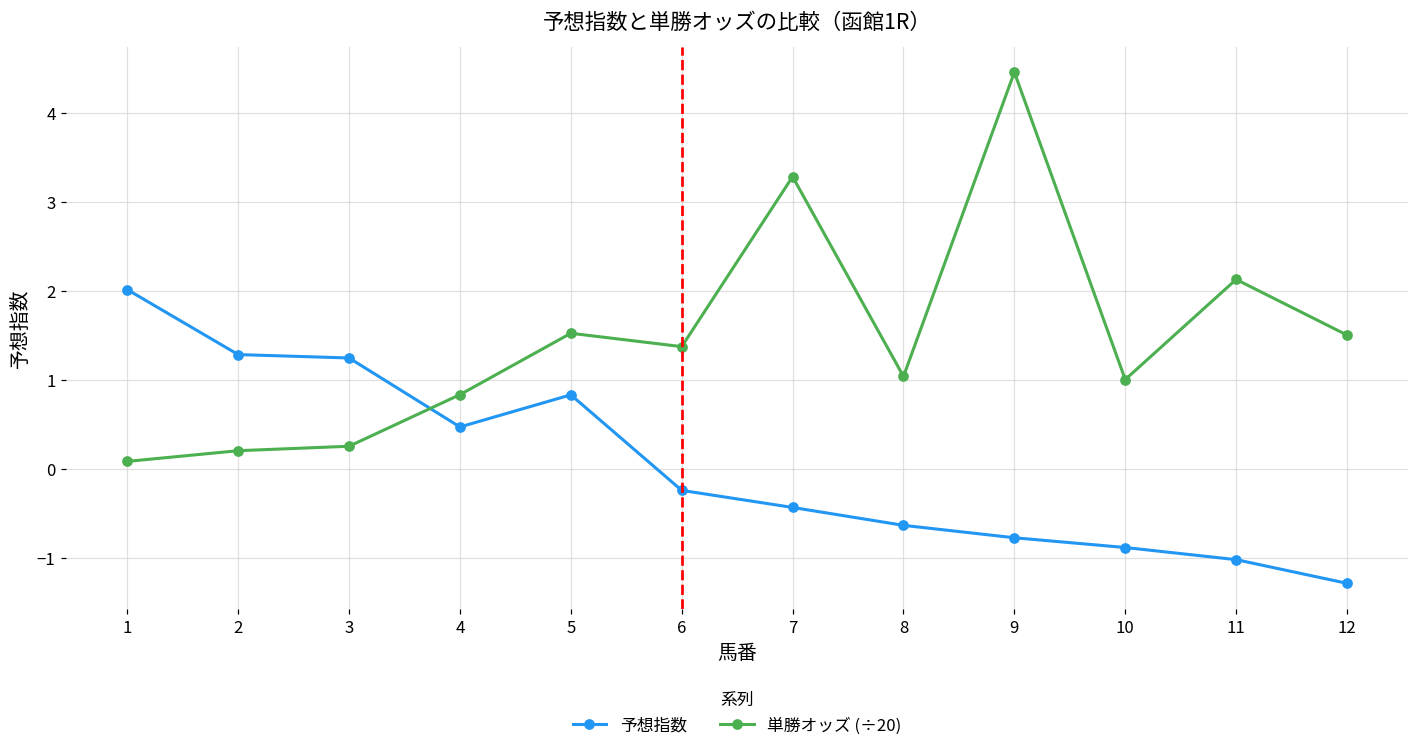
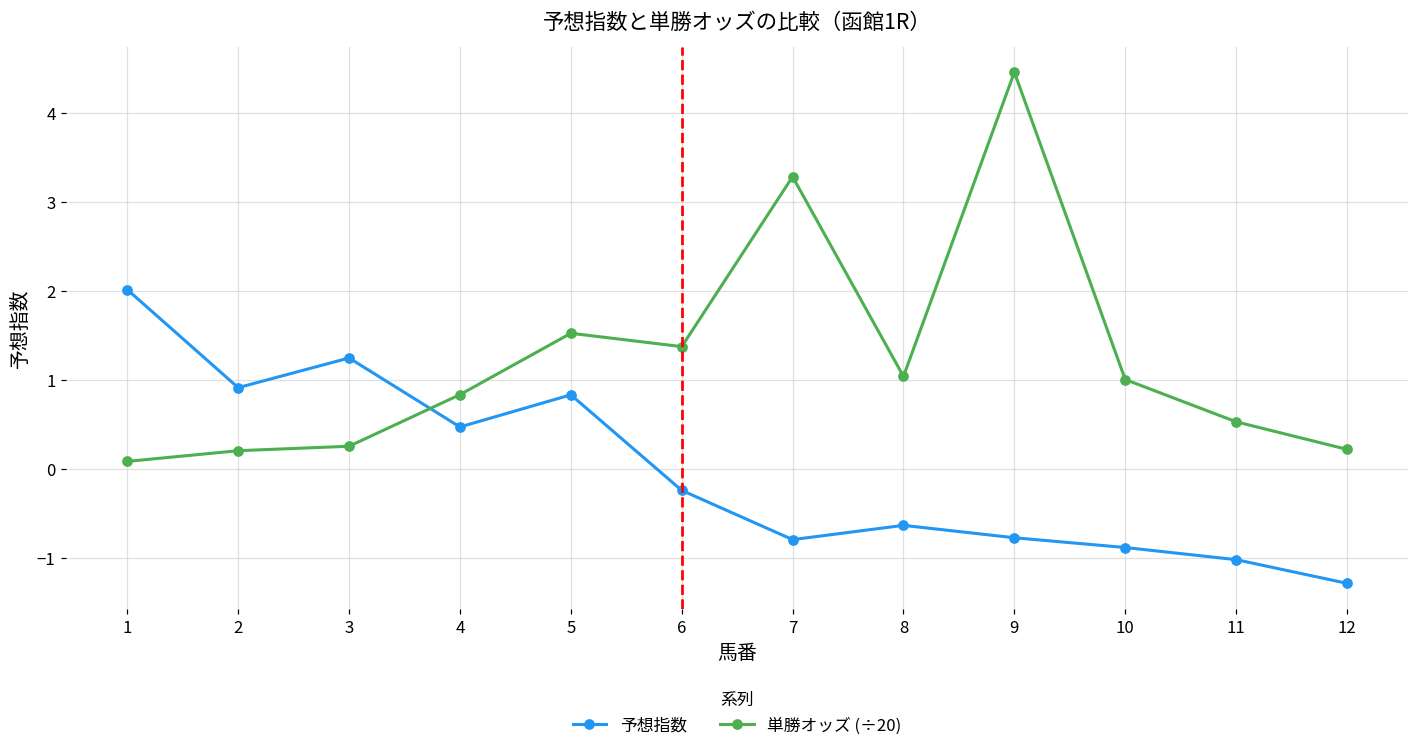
  {
    "予想指数": {
      "1": 2.0,
-     "2": 1.3,
+     "2": 0.9,
      "3": 1.2,
      "4": 0.5,
      "5": 0.8,
      "6": -0.2,
-     "7": -0.4,
+     "7": -0.8,
      "8": -0.6,
      "9": -0.8,
      "10": -0.9,
      "11": -1.0,
      "12": -1.3
    },
    "単勝オッズ (÷20)": {
      "1": 0.1,
      "2": 0.2,
      "3": 0.3,
      "4": 0.8,
      "5": 1.5,
      "6": 1.4,
      "7": 3.3,
      "8": 1.0,
      "9": 4.5,
      "10": 1.0,
-     "11": 2.1,
-     "12": 1.5
+     "11": 0.5,
+     "12": 0.2
    }
  }
